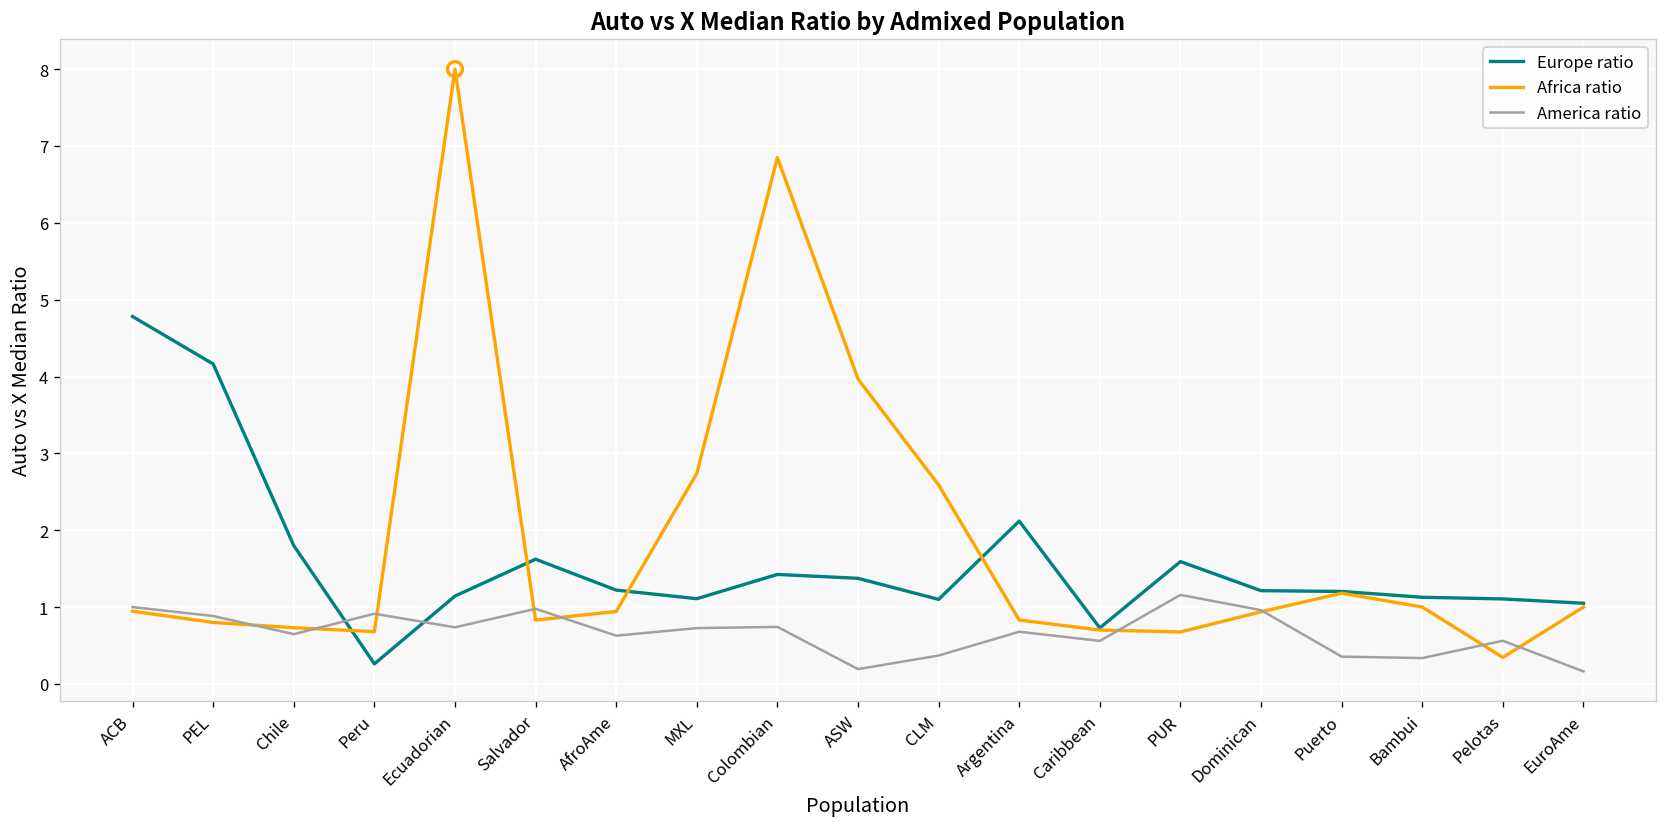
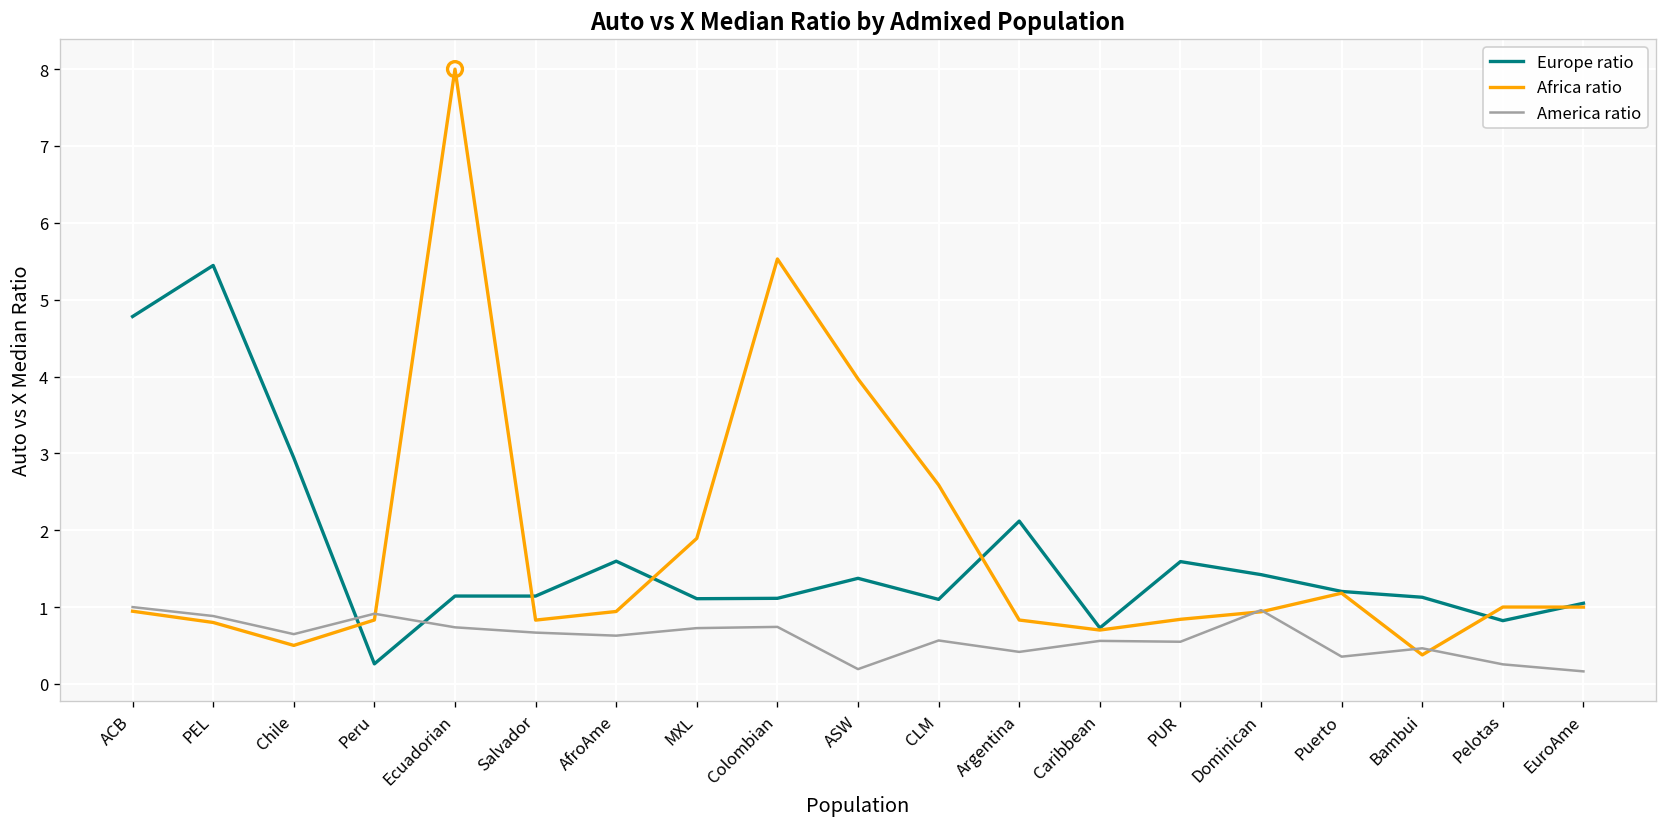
  {
    "Europe ratio": {
      "ACB": 4.8,
-     "PEL": 4.2,
-     "Chile": 1.8,
+     "PEL": 5.4,
+     "Chile": 2.9,
      "Peru": 0.3,
      "Ecuadorian": 1.1,
-     "Salvador": 1.6,
-     "AfroAme": 1.2,
+     "Salvador": 1.1,
+     "AfroAme": 1.6,
      "MXL": 1.1,
-     "Colombian": 1.4,
+     "Colombian": 1.1,
      "ASW": 1.4,
      "CLM": 1.1,
      "Argentina": 2.1,
      "PUR": 1.6,
-     "Dominican": 1.2,
+     "Dominican": 1.4,
      "Bambui": 1.1,
-     "Pelotas": 1.1,
+     "Pelotas": 0.8,
      "EuroAme": 1.1
    },
    "Africa ratio": {
      "ACB": 0.9,
      "PEL": 0.8,
-     "Chile": 0.7,
-     "Peru": 0.7,
+     "Chile": 0.5,
+     "Peru": 0.8,
      "Salvador": 0.8,
      "AfroAme": 0.9,
-     "MXL": 2.7,
-     "Colombian": 6.8,
+     "MXL": 1.9,
+     "Colombian": 5.5,
      "ASW": 4.0,
      "CLM": 2.6,
      "Argentina": 0.8,
-     "PUR": 0.7,
-     "Bambui": 1.0,
-     "Pelotas": 0.3,
+     "PUR": 0.8,
+     "Bambui": 0.4,
+     "Pelotas": 1.0,
      "EuroAme": 1.0
    },
    "America ratio": {
      "ACB": 1.0,
      "PEL": 0.9,
      "Chile": 0.6,
      "Peru": 0.9,
      "Ecuadorian": 0.7,
-     "Salvador": 1.0,
+     "Salvador": 0.7,
      "AfroAme": 0.6,
      "MXL": 0.7,
      "Colombian": 0.7,
      "ASW": 0.2,
-     "CLM": 0.4,
-     "Argentina": 0.7,
+     "CLM": 0.6,
+     "Argentina": 0.4,
      "Caribbean": 0.6,
-     "PUR": 1.2,
+     "PUR": 0.5,
      "Puerto": 0.4,
-     "Bambui": 0.3,
-     "Pelotas": 0.6,
+     "Bambui": 0.5,
+     "Pelotas": 0.3,
      "EuroAme": 0.2
    }
  }
